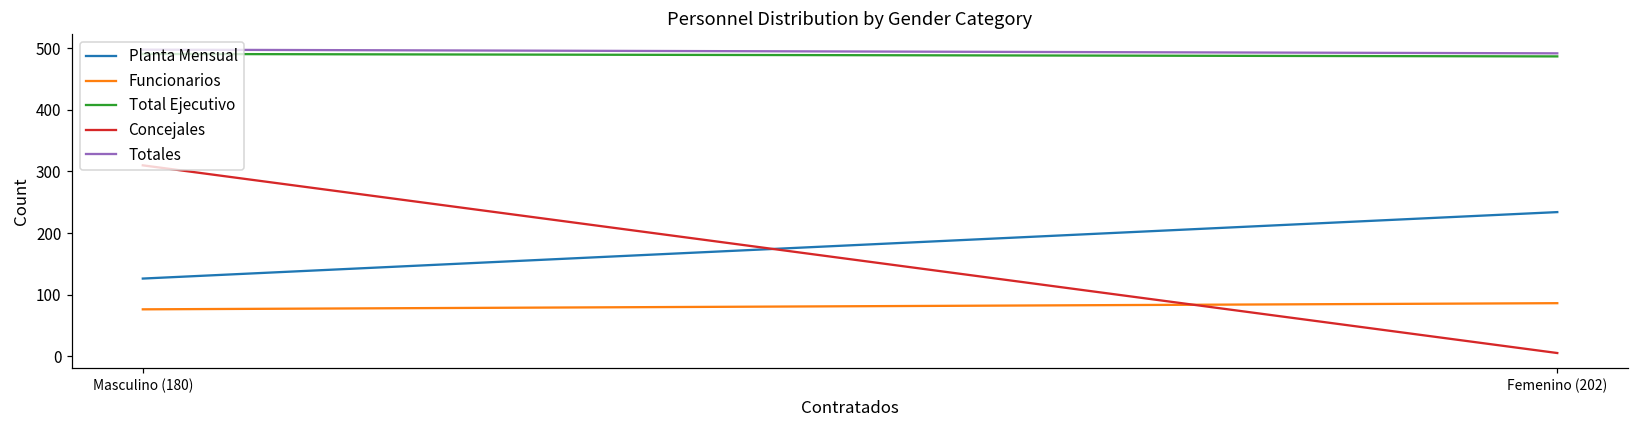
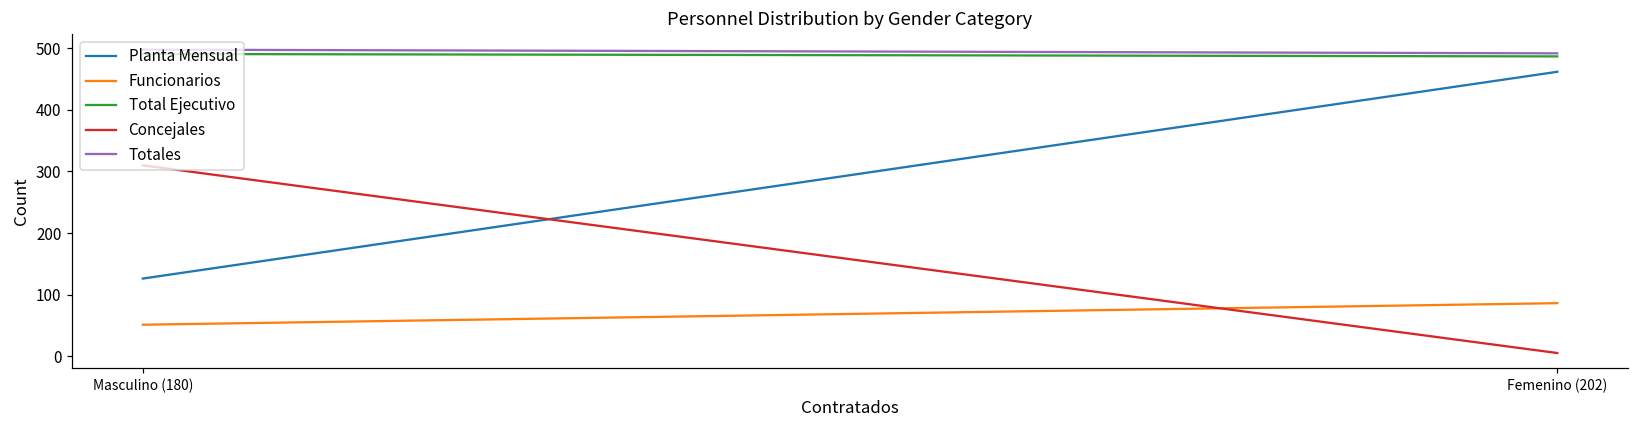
  {
    "Planta Mensual": {
      "Masculino (180)": 130,
-     "Femenino (202)": 230
+     "Femenino (202)": 460
    },
    "Funcionarios": {
-     "Masculino (180)": 80,
+     "Masculino (180)": 50,
      "Femenino (202)": 90
    },
    "Total Ejecutivo": {
      "Femenino (202)": 490
    },
    "Concejales": {
      "Masculino (180)": 310,
      "Femenino (202)": 10
    },
    "Totales": {
      "Femenino (202)": 490
    }
  }
